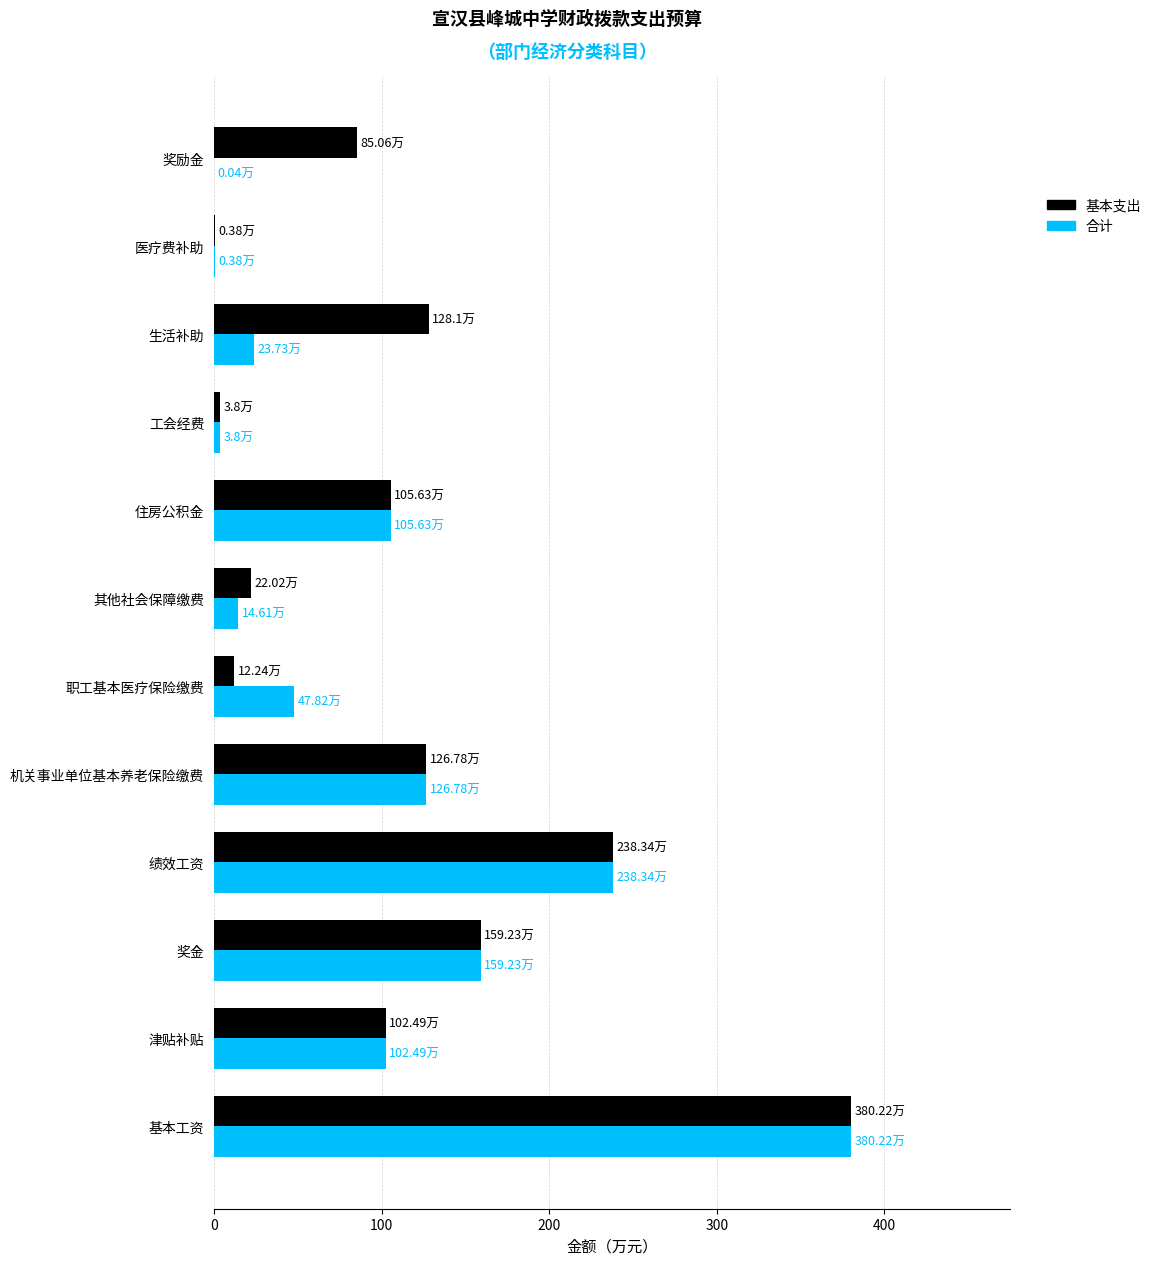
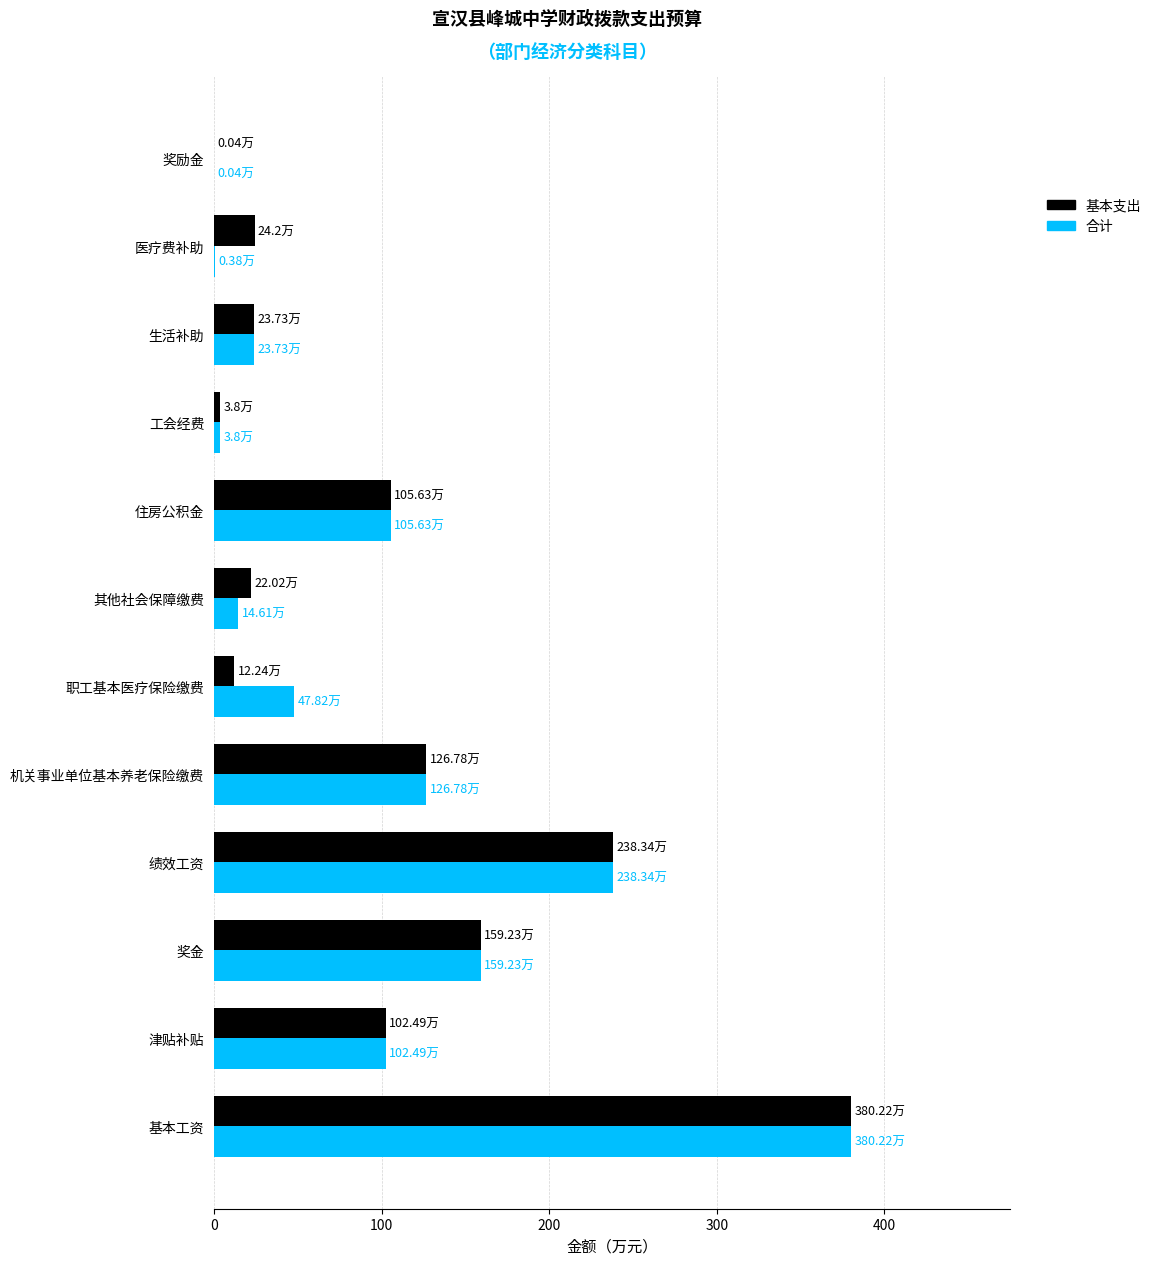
  {
    "基本支出": {
-     "奖励金": "85.06万",
-     "医疗费补助": "0.38万",
-     "生活补助": "128.1万",
+     "奖励金": "0.04万",
+     "医疗费补助": "24.2万",
+     "生活补助": "23.73万",
      "工会经费": "3.8万",
      "住房公积金": "105.63万",
      "其他社会保障缴费": "22.02万",
      "职工基本医疗保险缴费": "12.24万",
      "机关事业单位基本养老保险缴费": "126.78万",
      "绩效工资": "238.34万",
      "奖金": "159.23万",
      "津贴补贴": "102.49万",
      "基本工资": "380.22万"
    },
    "合计": {
      "奖励金": "0.04万",
      "医疗费补助": "0.38万",
      "生活补助": "23.73万",
      "工会经费": "3.8万",
      "住房公积金": "105.63万",
      "其他社会保障缴费": "14.61万",
      "职工基本医疗保险缴费": "47.82万",
      "机关事业单位基本养老保险缴费": "126.78万",
      "绩效工资": "238.34万",
      "奖金": "159.23万",
      "津贴补贴": "102.49万",
      "基本工资": "380.22万"
    }
  }
